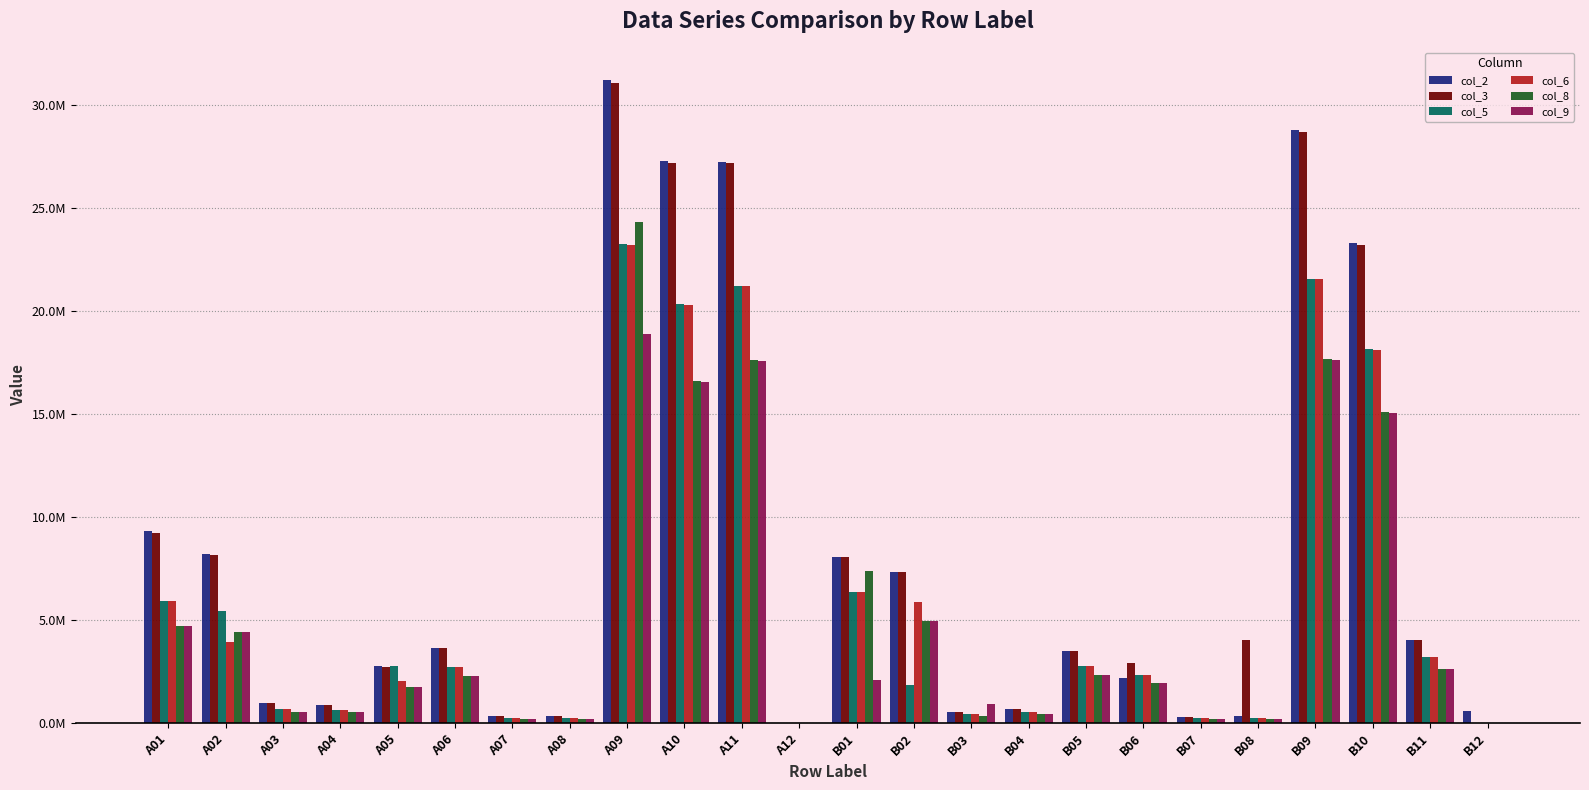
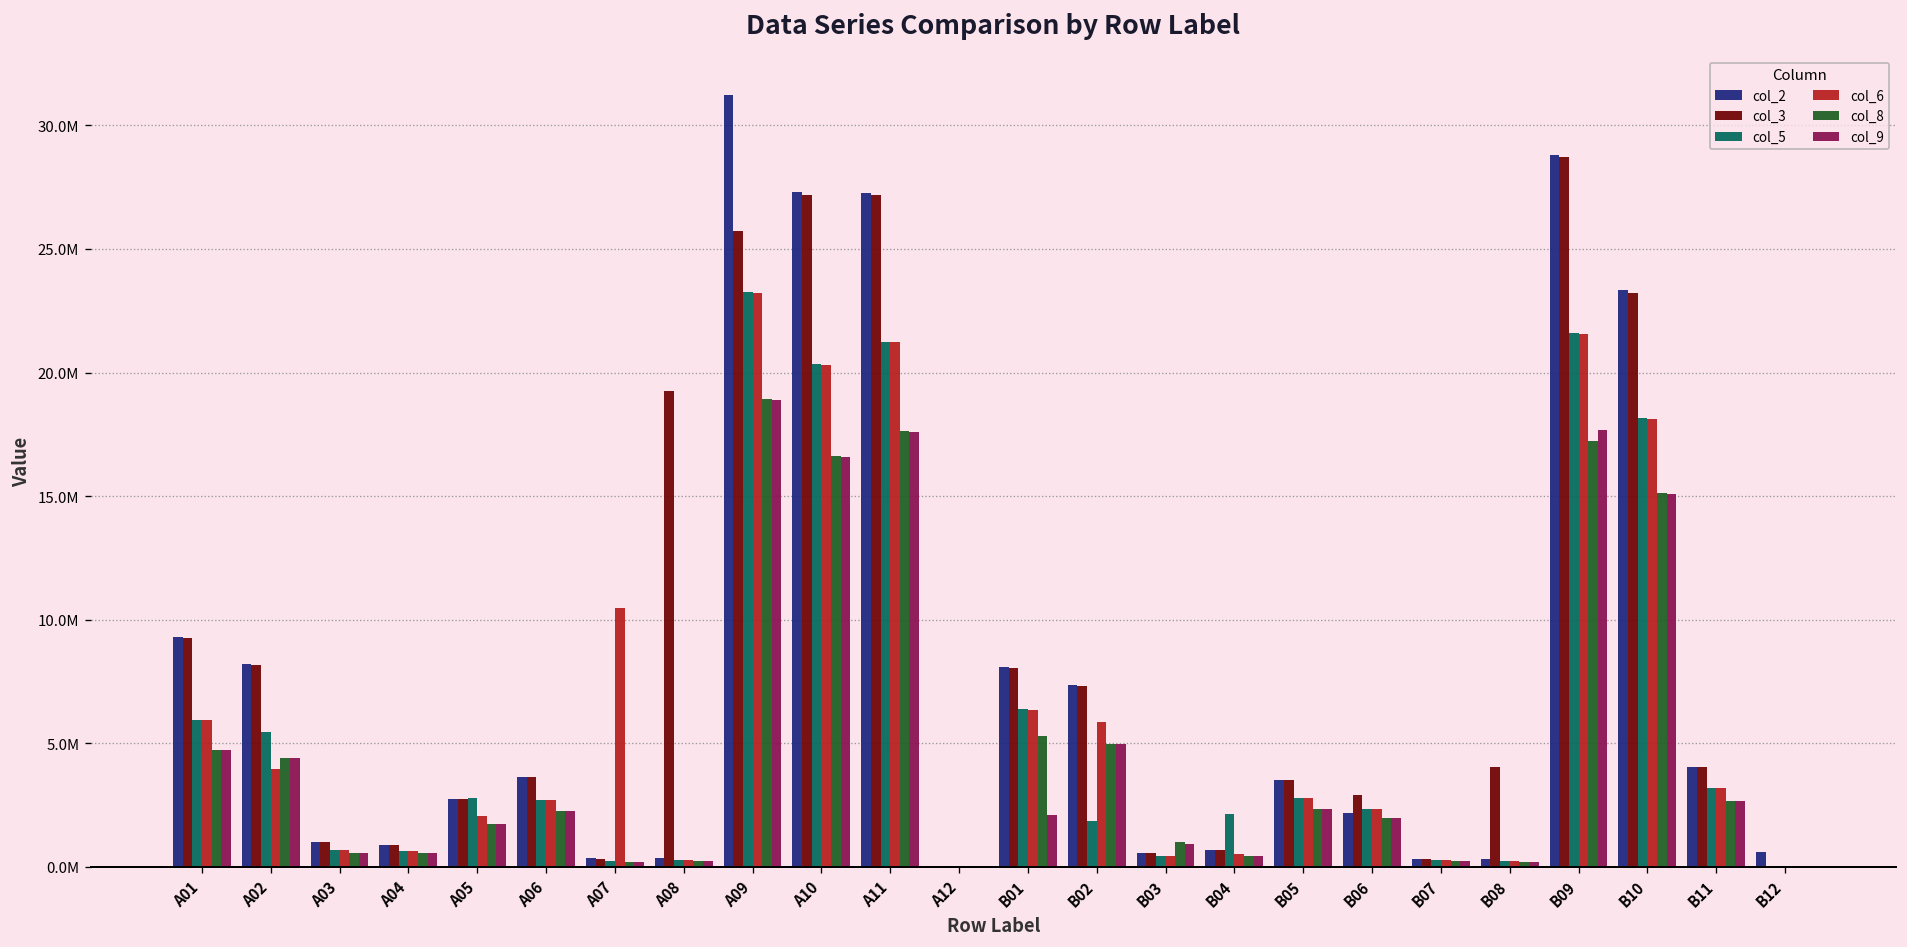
  {
    "col_2": {
      "A01": 9300000,
      "A02": 8200000,
      "A03": 1000000,
      "A04": 900000,
      "A05": 2700000,
      "A06": 3600000,
      "A07": 300000,
      "A08": 300000,
      "A09": 31200000,
      "A10": 27300000,
      "A11": 27300000,
      "B01": 8100000,
      "B02": 7300000,
      "B03": 600000,
      "B04": 700000,
      "B05": 3500000,
      "B06": 2200000,
      "B07": 300000,
      "B08": 300000,
      "B09": 28800000,
      "B10": 23300000,
      "B11": 4100000,
      "B12": 600000
    },
    "col_3": {
      "A01": 9200000,
      "A02": 8100000,
      "A03": 1000000,
      "A04": 900000,
      "A05": 2700000,
      "A06": 3600000,
      "A07": 300000,
-     "A08": 300000,
-     "A09": 31100000,
+     "A08": 19300000,
+     "A09": 25700000,
      "A10": 27200000,
      "A11": 27200000,
      "B01": 8100000,
      "B02": 7300000,
      "B03": 600000,
      "B04": 700000,
      "B05": 3500000,
      "B06": 2900000,
      "B07": 300000,
      "B08": 4000000,
      "B09": 28700000,
      "B10": 23200000,
      "B11": 4000000
    },
    "col_5": {
      "A01": 5900000,
      "A02": 5400000,
      "A03": 700000,
      "A04": 700000,
      "A05": 2800000,
      "A06": 2700000,
      "A07": 200000,
      "A08": 300000,
      "A09": 23300000,
      "A10": 20400000,
      "A11": 21300000,
      "B01": 6400000,
      "B02": 1800000,
      "B03": 400000,
-     "B04": 500000,
+     "B04": 2100000,
      "B05": 2800000,
      "B06": 2300000,
      "B07": 300000,
      "B08": 300000,
      "B09": 21600000,
      "B10": 18200000,
      "B11": 3200000
    },
    "col_6": {
      "A01": 5900000,
      "A02": 3900000,
      "A03": 700000,
      "A04": 700000,
      "A05": 2100000,
      "A06": 2700000,
-     "A07": 200000,
+     "A07": 10500000,
      "A08": 300000,
      "A09": 23200000,
      "A10": 20300000,
      "A11": 21200000,
      "B01": 6400000,
      "B02": 5900000,
      "B03": 400000,
      "B04": 500000,
      "B05": 2800000,
      "B06": 2300000,
      "B07": 300000,
      "B08": 300000,
      "B09": 21600000,
      "B10": 18100000,
      "B11": 3200000
    },
    "col_8": {
      "A01": 4700000,
      "A02": 4400000,
      "A03": 600000,
      "A04": 500000,
      "A05": 1700000,
      "A06": 2300000,
      "A07": 200000,
      "A08": 200000,
-     "A09": 24300000,
+     "A09": 18900000,
      "A10": 16600000,
      "A11": 17600000,
-     "B01": 7400000,
+     "B01": 5300000,
      "B02": 5000000,
-     "B03": 400000,
+     "B03": 1000000,
      "B04": 400000,
      "B05": 2300000,
      "B06": 2000000,
      "B07": 200000,
      "B08": 200000,
-     "B09": 17700000,
+     "B09": 17200000,
      "B10": 15100000,
      "B11": 2700000
    },
    "col_9": {
      "A01": 4700000,
      "A02": 4400000,
      "A03": 600000,
      "A04": 500000,
      "A05": 1700000,
      "A06": 2300000,
      "A07": 200000,
      "A08": 200000,
      "A09": 18900000,
      "A10": 16600000,
      "A11": 17600000,
      "B01": 2100000,
      "B02": 5000000,
      "B03": 900000,
      "B04": 400000,
      "B05": 2300000,
      "B06": 2000000,
      "B07": 200000,
      "B08": 200000,
      "B09": 17700000,
      "B10": 15100000,
      "B11": 2700000
    }
  }
